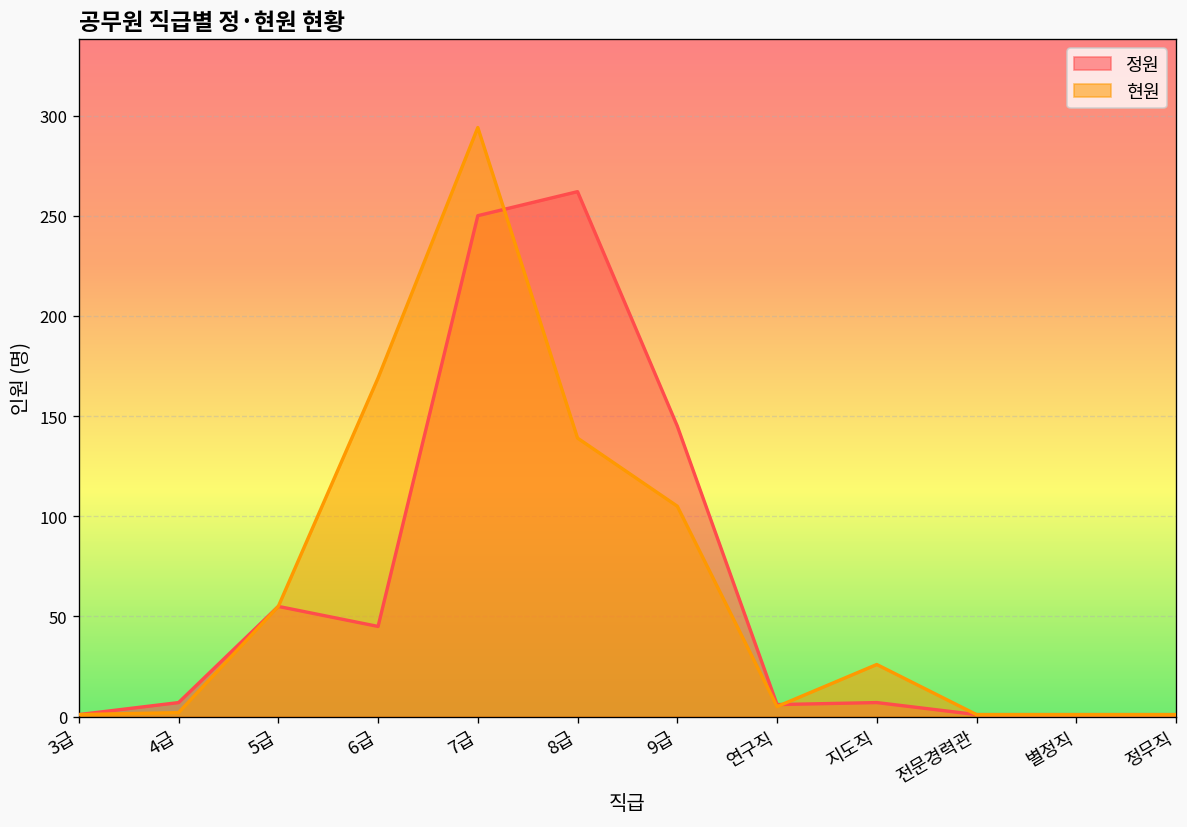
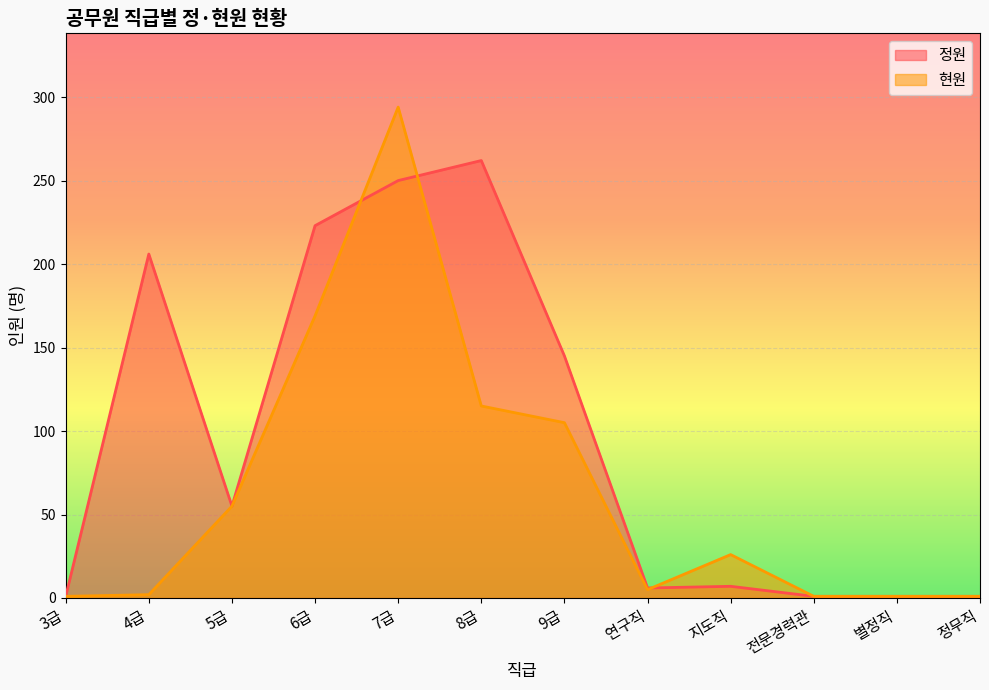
  {
    "정원": {
-     "4급": 7,
-     "6급": 45,
+     "4급": 206,
+     "6급": 223,
      "7급": 250,
      "8급": 262,
      "9급": 145,
      "지도직": 7
    },
    "현원": {
      "4급": 2,
      "6급": 169,
      "7급": 294,
-     "8급": 139,
+     "8급": 115,
      "9급": 105,
      "지도직": 26
    }
  }
